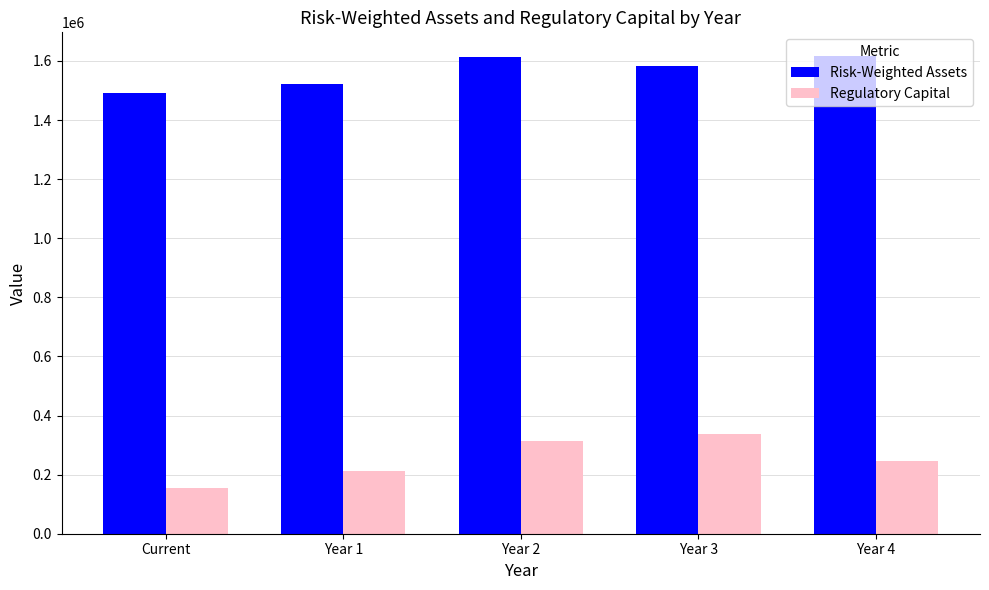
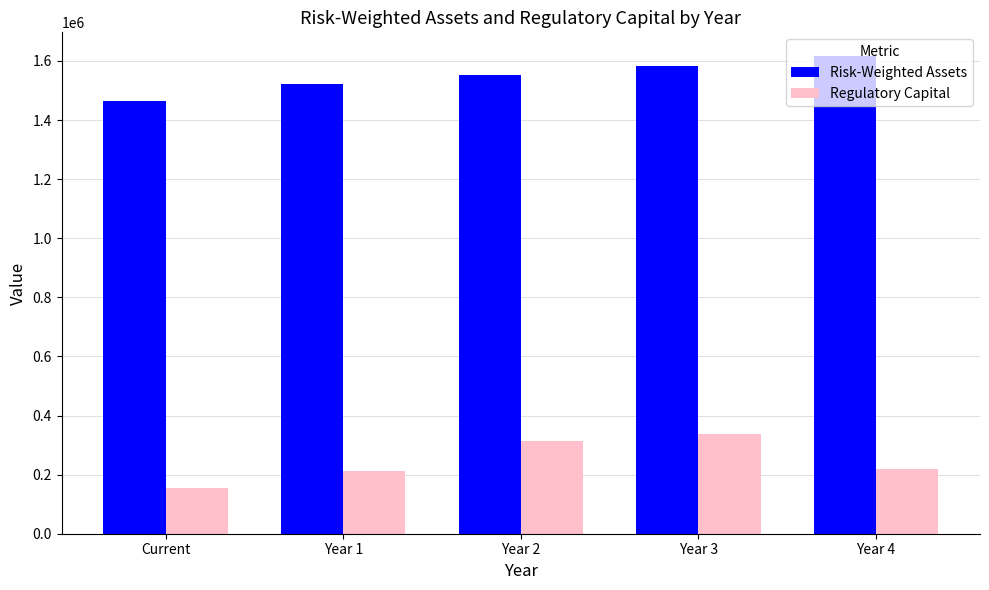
  {
    "Risk-Weighted Assets": {
-     "Current": 1490000,
+     "Current": 1460000,
      "Year 1": 1520000,
-     "Year 2": 1610000,
+     "Year 2": 1550000,
      "Year 3": 1580000
    },
    "Regulatory Capital": {
      "Current": 150000,
      "Year 1": 210000,
      "Year 2": 310000,
      "Year 3": 340000,
-     "Year 4": 250000
+     "Year 4": 220000
    }
  }
